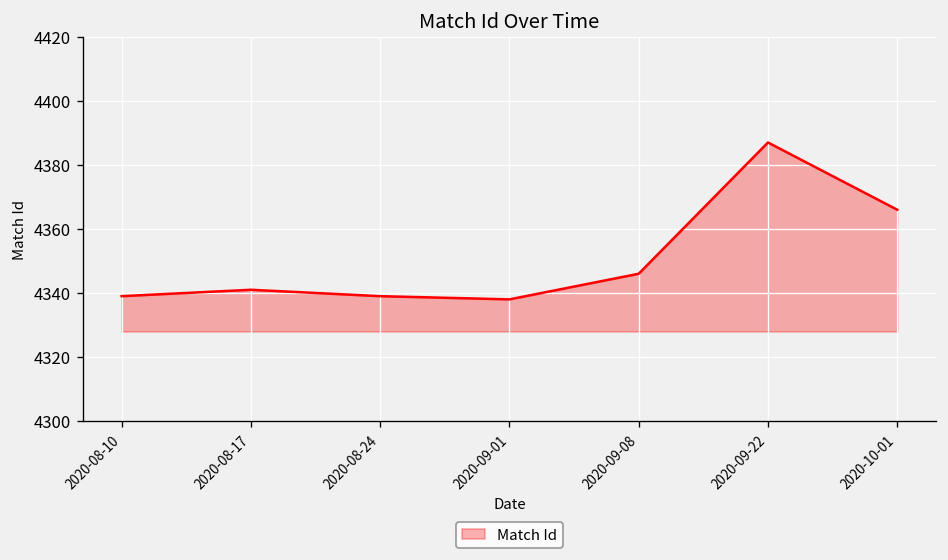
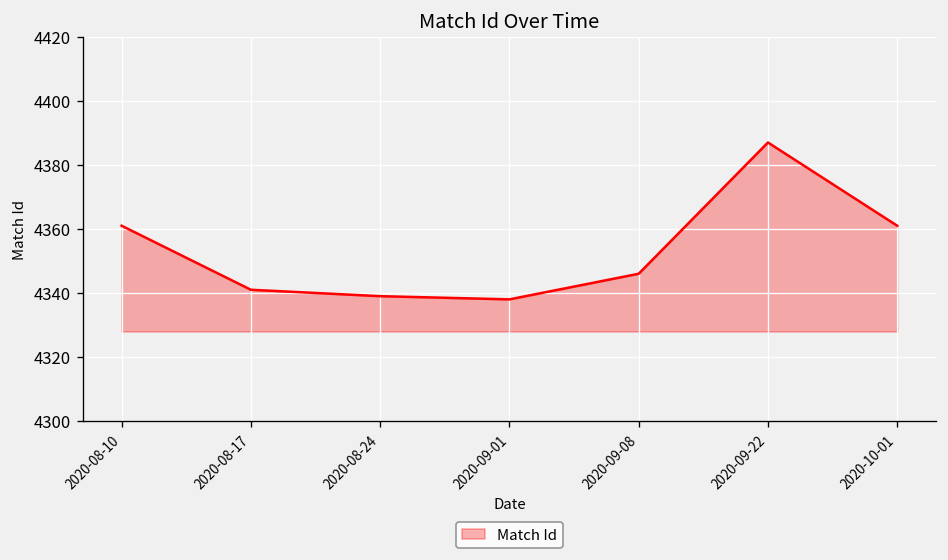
  {
-   "2020-08-10": 4339,
+   "2020-08-10": 4361,
    "2020-08-17": 4341,
    "2020-08-24": 4339,
    "2020-09-01": 4338,
    "2020-09-08": 4346,
    "2020-09-22": 4387,
-   "2020-10-01": 4366
+   "2020-10-01": 4361
  }
